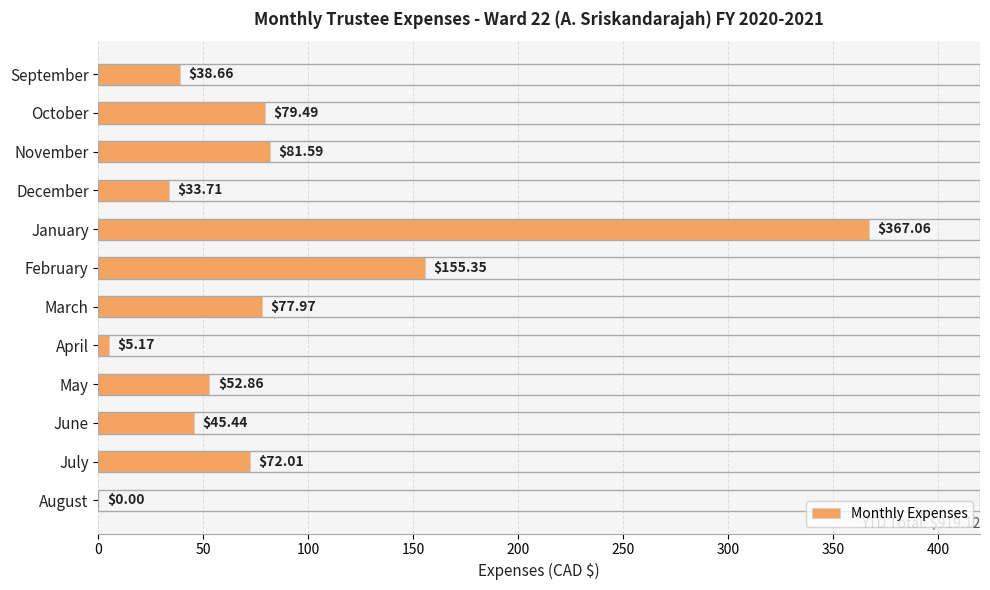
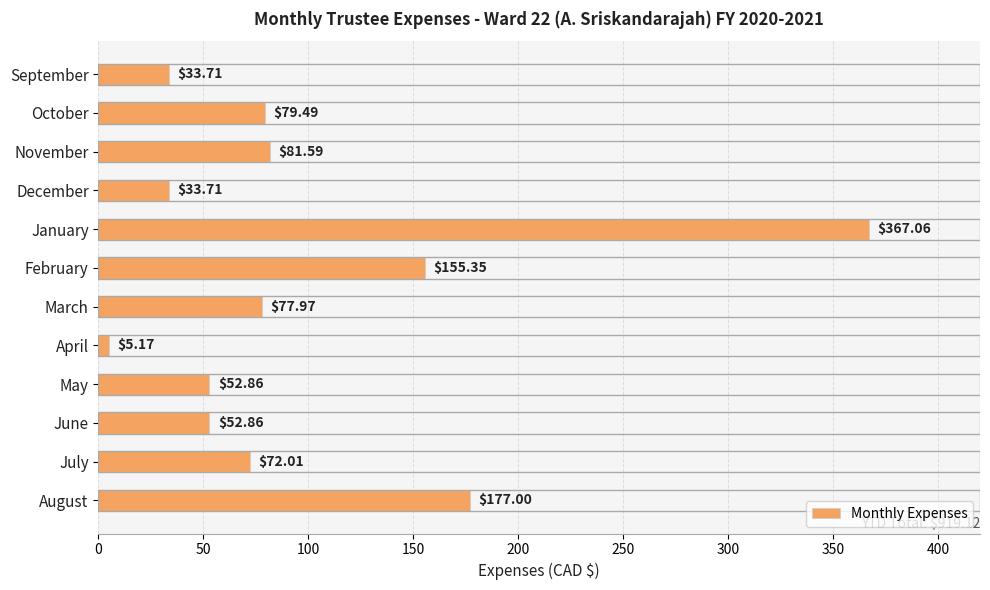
  {
-   "September": "$38.66",
+   "September": "$33.71",
    "October": "$79.49",
    "November": "$81.59",
    "December": "$33.71",
    "January": "$367.06",
    "February": "$155.35",
    "March": "$77.97",
    "April": "$5.17",
    "May": "$52.86",
-   "June": "$45.44",
+   "June": "$52.86",
    "July": "$72.01",
-   "August": "$0.00"
+   "August": "$177.00"
  }
